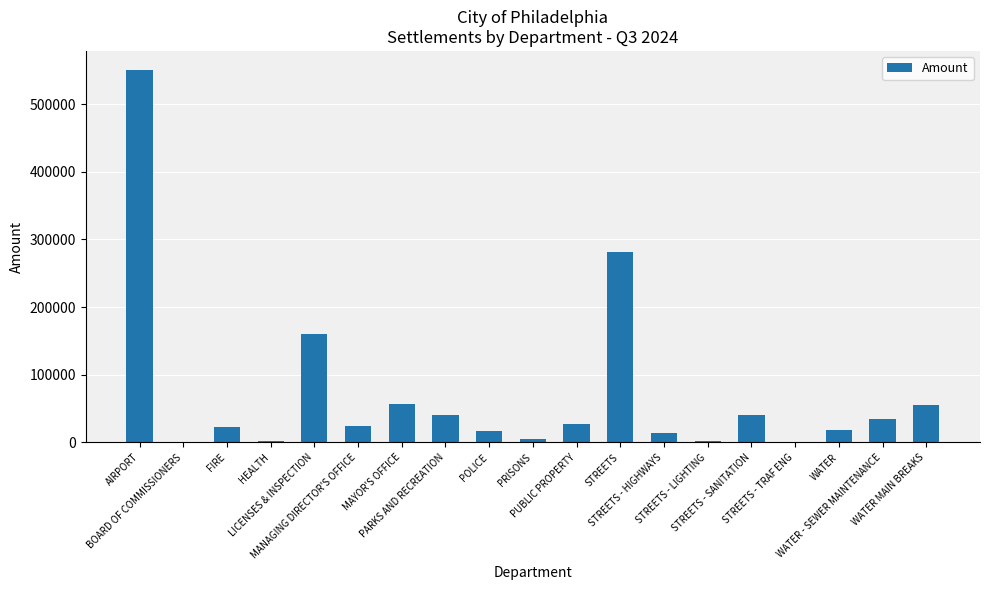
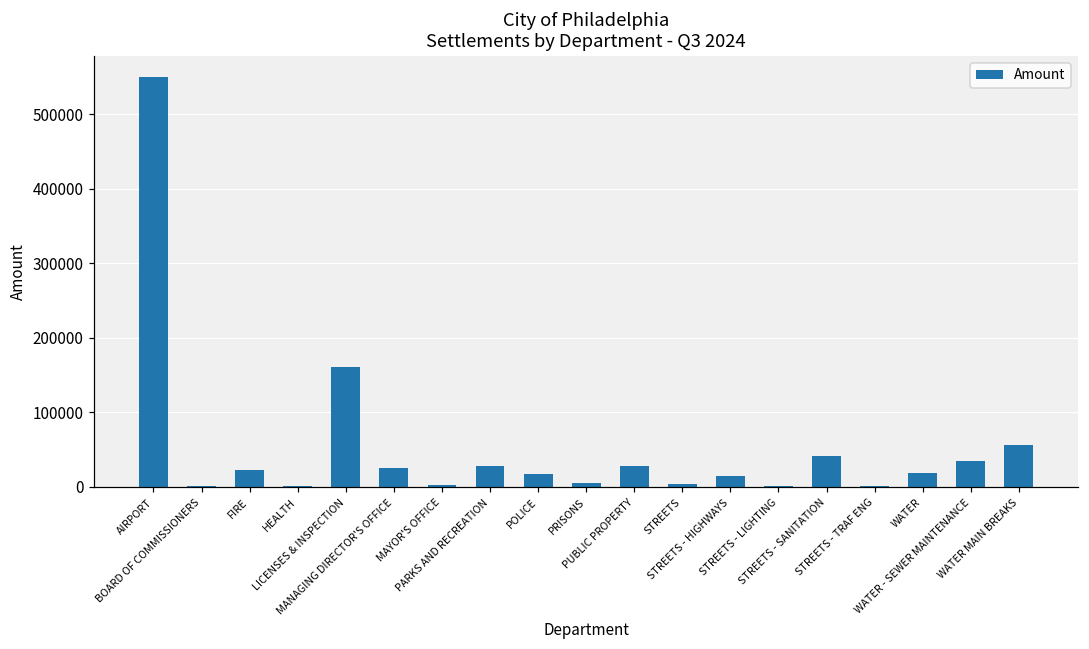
  {
    "AIRPORT": 550000,
    "FIRE": 20000,
    "LICENSES & INSPECTION": 160000,
    "MANAGING DIRECTOR'S OFFICE": 20000,
-   "MAYOR'S OFFICE": 60000,
-   "PARKS AND RECREATION": 40000,
+   "MAYOR'S OFFICE": 0,
+   "PARKS AND RECREATION": 30000,
    "POLICE": 20000,
    "PRISONS": 0,
    "PUBLIC PROPERTY": 30000,
-   "STREETS": 280000,
+   "STREETS": 0,
    "STREETS - HIGHWAYS": 10000,
    "STREETS - SANITATION": 40000,
    "WATER": 20000,
    "WATER - SEWER MAINTENANCE": 30000,
    "WATER MAIN BREAKS": 60000
  }
